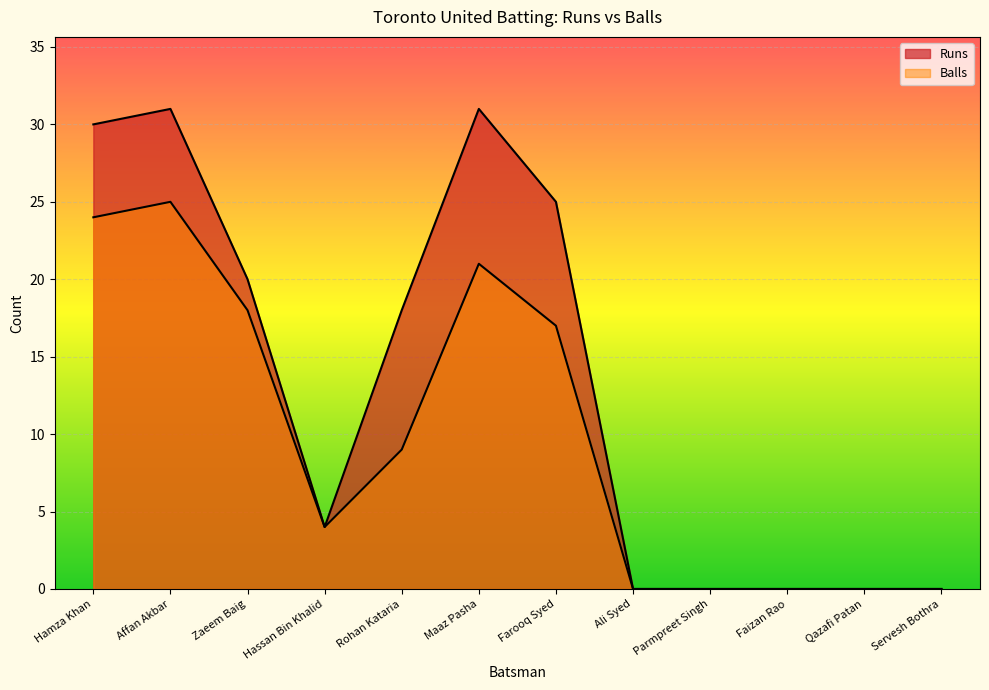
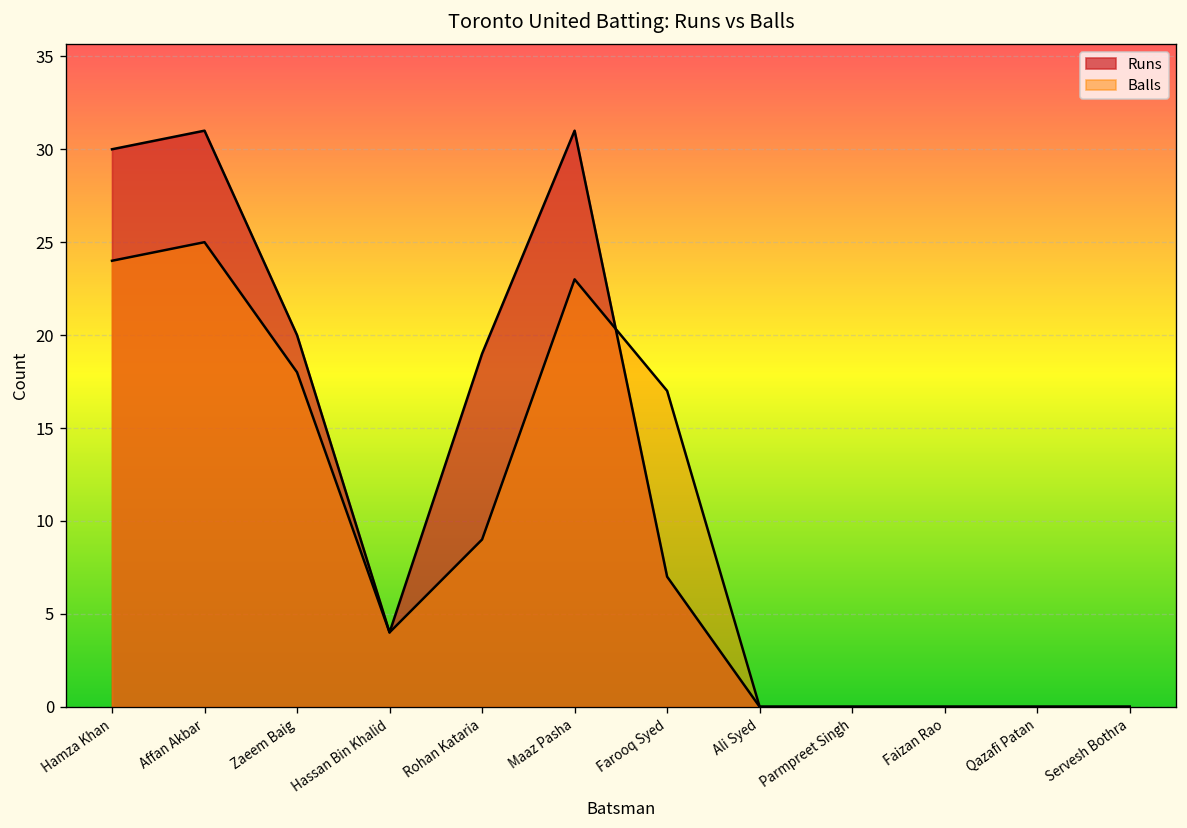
  {
    "Runs": {
      "Hamza Khan": 30,
      "Affan Akbar": 31,
      "Zaeem Baig": 20,
-     "Rohan Kataria": 18,
+     "Rohan Kataria": 19,
      "Maaz Pasha": 31,
-     "Farooq Syed": 25
+     "Farooq Syed": 7
    },
    "Balls": {
      "Hamza Khan": 24,
      "Affan Akbar": 25,
      "Zaeem Baig": 18,
      "Rohan Kataria": 9,
-     "Maaz Pasha": 21,
+     "Maaz Pasha": 23,
      "Farooq Syed": 17
    }
  }
